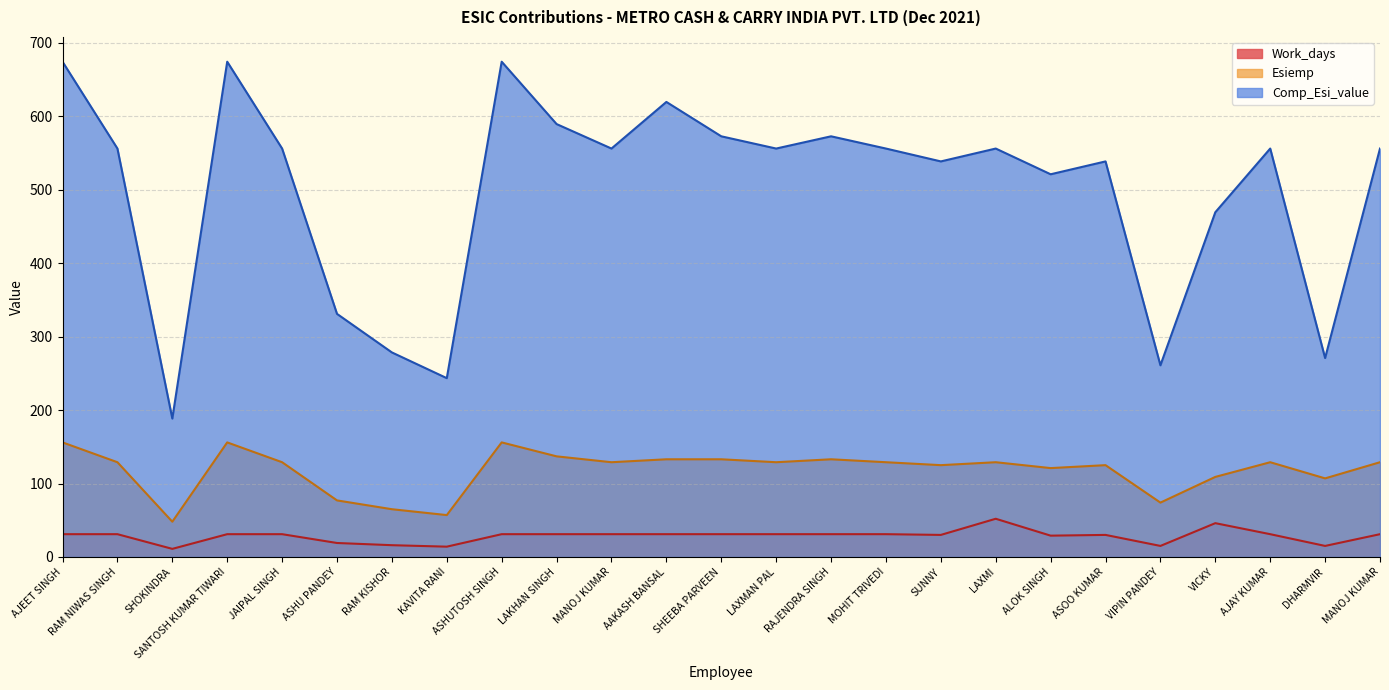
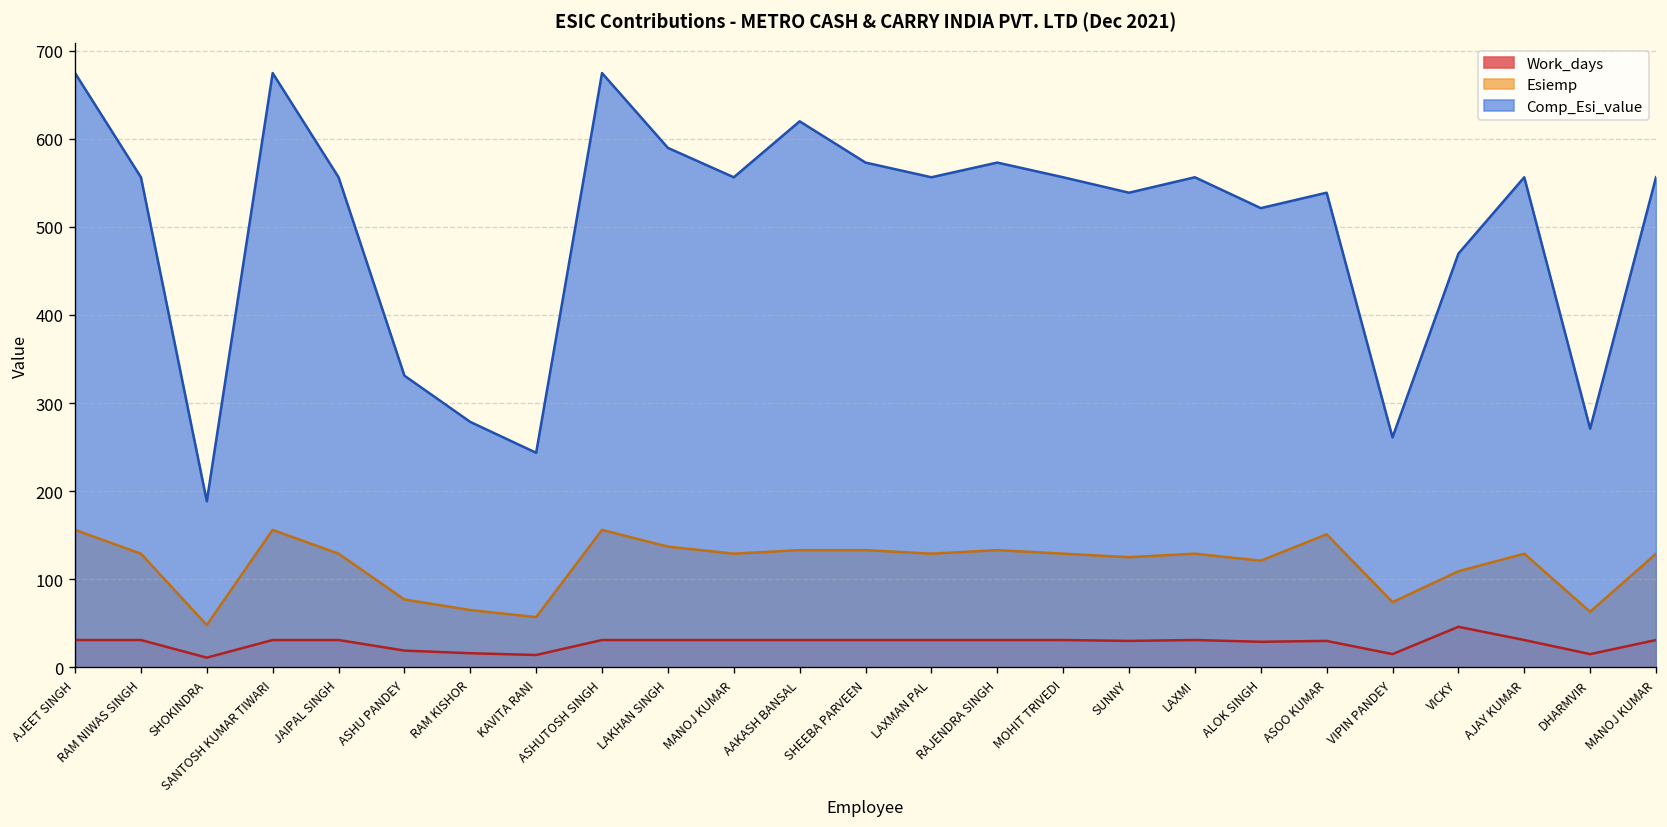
  {
    "Work_days": {
      "AJEET SINGH": 30,
      "RAM NIWAS SINGH": 30,
      "SHOKINDRA": 10,
      "SANTOSH KUMAR TIWARI": 30,
      "JAIPAL SINGH": 30,
      "ASHU PANDEY": 20,
      "RAM KISHOR": 20,
      "KAVITA RANI": 10,
      "ASHUTOSH SINGH": 30,
      "LAKHAN SINGH": 30,
      "AAKASH BANSAL": 30,
      "SHEEBA PARVEEN": 30,
      "LAXMAN PAL": 30,
      "RAJENDRA SINGH": 30,
      "MOHIT TRIVEDI": 30,
      "SUNNY": 30,
-     "LAXMI": 50,
+     "LAXMI": 30,
      "ALOK SINGH": 30,
      "ASOO KUMAR": 30,
      "VIPIN PANDEY": 20,
      "VICKY": 50,
      "AJAY KUMAR": 30,
      "DHARMVIR": 20
    },
    "Esiemp": {
      "AJEET SINGH": 160,
      "RAM NIWAS SINGH": 130,
      "SHOKINDRA": 50,
      "SANTOSH KUMAR TIWARI": 160,
      "JAIPAL SINGH": 130,
      "ASHU PANDEY": 80,
      "RAM KISHOR": 70,
      "KAVITA RANI": 60,
      "ASHUTOSH SINGH": 160,
      "LAKHAN SINGH": 140,
      "AAKASH BANSAL": 130,
      "SHEEBA PARVEEN": 130,
      "LAXMAN PAL": 130,
      "RAJENDRA SINGH": 130,
      "MOHIT TRIVEDI": 130,
      "SUNNY": 130,
      "LAXMI": 130,
      "ALOK SINGH": 120,
-     "ASOO KUMAR": 130,
+     "ASOO KUMAR": 150,
      "VIPIN PANDEY": 70,
      "VICKY": 110,
      "AJAY KUMAR": 130,
-     "DHARMVIR": 110
+     "DHARMVIR": 60
    },
    "Comp_Esi_value": {
      "AJEET SINGH": 670,
      "RAM NIWAS SINGH": 560,
      "SHOKINDRA": 190,
      "SANTOSH KUMAR TIWARI": 670,
      "JAIPAL SINGH": 560,
      "ASHU PANDEY": 330,
      "RAM KISHOR": 280,
      "KAVITA RANI": 240,
      "ASHUTOSH SINGH": 670,
      "LAKHAN SINGH": 590,
      "AAKASH BANSAL": 620,
      "SHEEBA PARVEEN": 570,
      "LAXMAN PAL": 560,
      "RAJENDRA SINGH": 570,
      "MOHIT TRIVEDI": 560,
      "SUNNY": 540,
      "LAXMI": 560,
      "ALOK SINGH": 520,
      "ASOO KUMAR": 540,
      "VIPIN PANDEY": 260,
      "VICKY": 470,
      "AJAY KUMAR": 560,
      "DHARMVIR": 270
    }
  }
